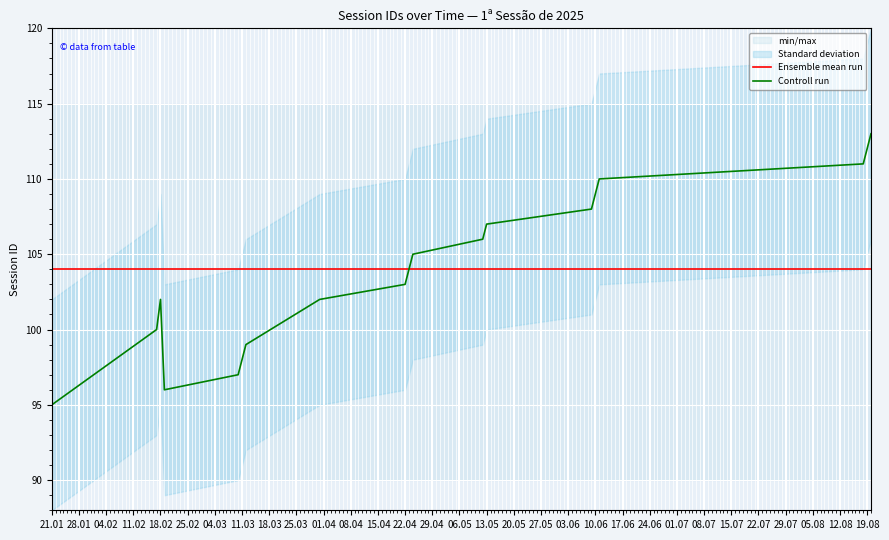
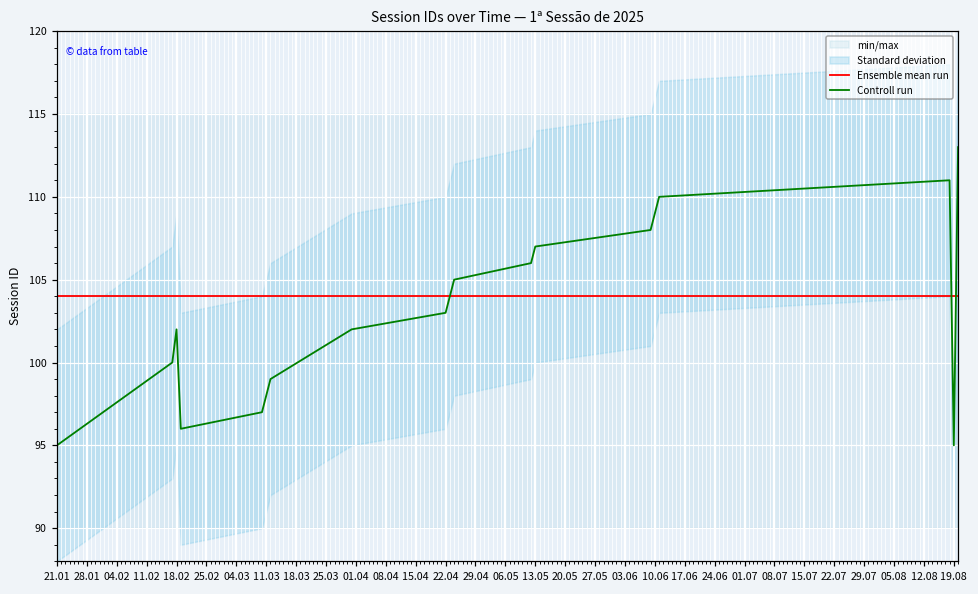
  {
    "Ensemble mean run": {
      "21.01": 104,
      "18.02": 104,
      "11.03": 104,
      "22.04": 104,
      "13.05": 104,
      "10.06": 104,
      "19.08": 104
    },
    "Controll run": {
      "21.01": 95,
      "18.02": 102,
      "11.03": 98,
      "22.04": 103,
      "13.05": 107,
      "10.06": 109,
-     "19.08": 112
+     "19.08": 95
    }
  }
